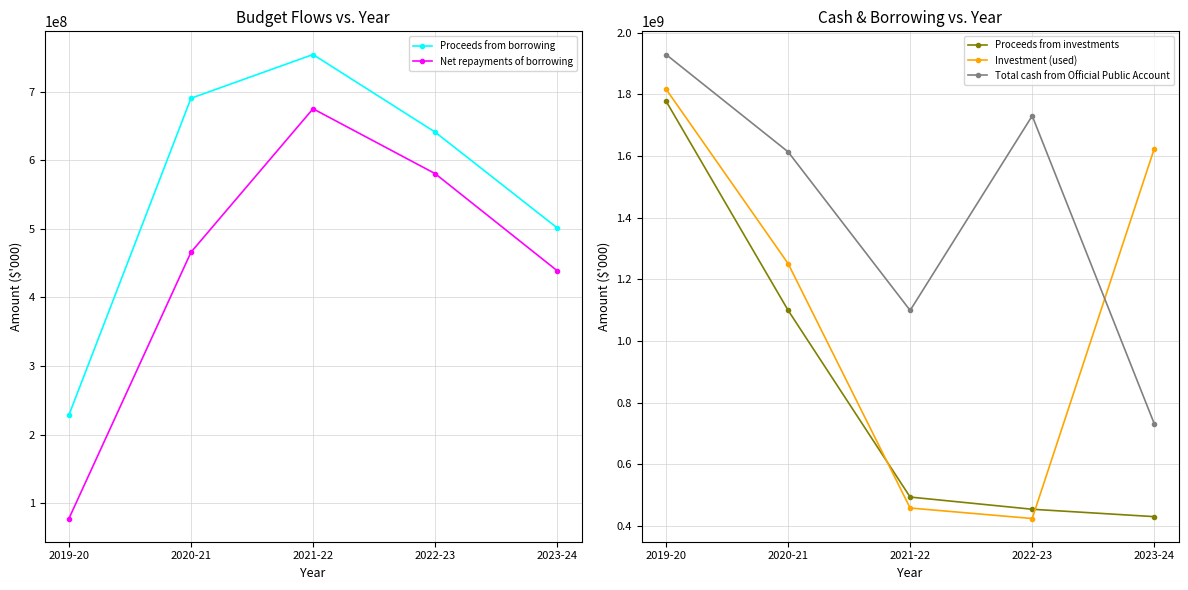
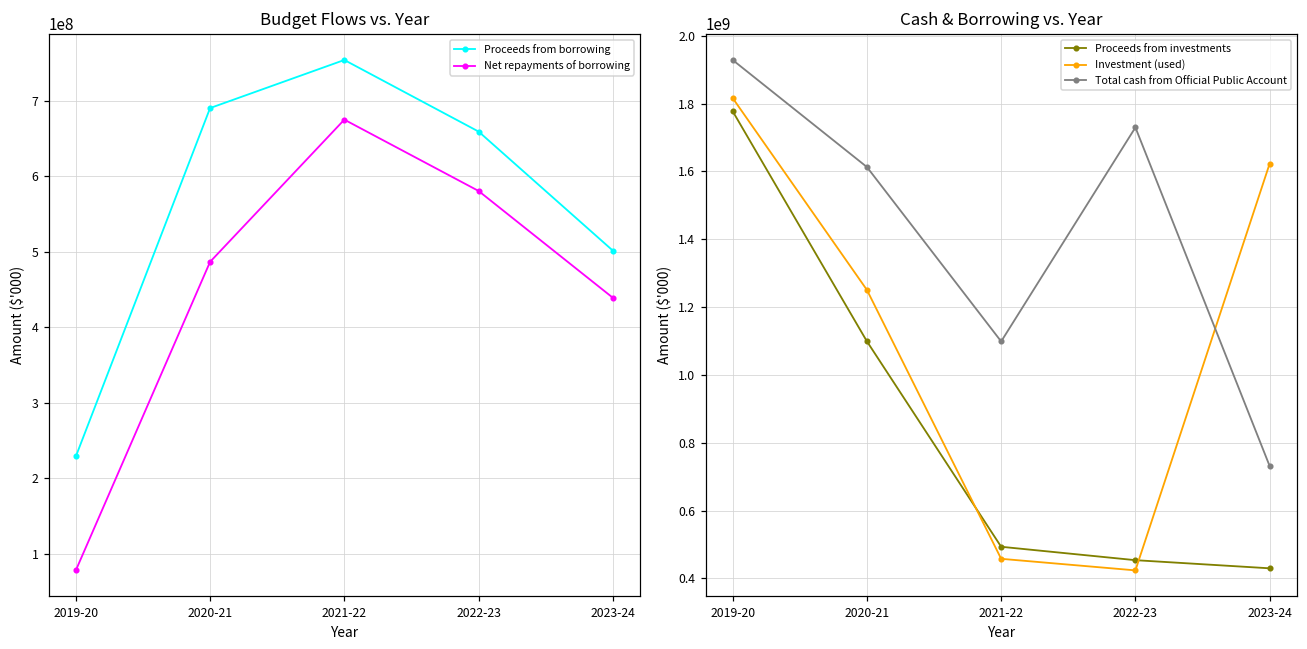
  {
    "Budget Flows vs. Year": {
      "Proceeds from borrowing": {
        "2019-20": 230000000,
        "2020-21": 690000000,
        "2021-22": 750000000,
-       "2022-23": 640000000,
+       "2022-23": 660000000,
        "2023-24": 500000000
      },
      "Net repayments of borrowing": {
        "2019-20": 80000000,
-       "2020-21": 470000000,
+       "2020-21": 490000000,
        "2021-22": 670000000,
        "2022-23": 580000000,
        "2023-24": 440000000
      }
    },
    "Cash & Borrowing vs. Year": {
      "Proceeds from investments": {
        "2019-20": 1780000000,
        "2020-21": 1100000000,
        "2021-22": 490000000,
        "2022-23": 450000000,
        "2023-24": 430000000
      },
      "Investment (used)": {
        "2019-20": 1820000000,
        "2020-21": 1250000000,
        "2021-22": 460000000,
        "2022-23": 420000000,
        "2023-24": 1620000000
      },
      "Total cash from Official Public Account": {
        "2019-20": 1930000000,
        "2020-21": 1610000000,
        "2021-22": 1100000000,
        "2022-23": 1730000000,
        "2023-24": 730000000
      }
    }
  }
